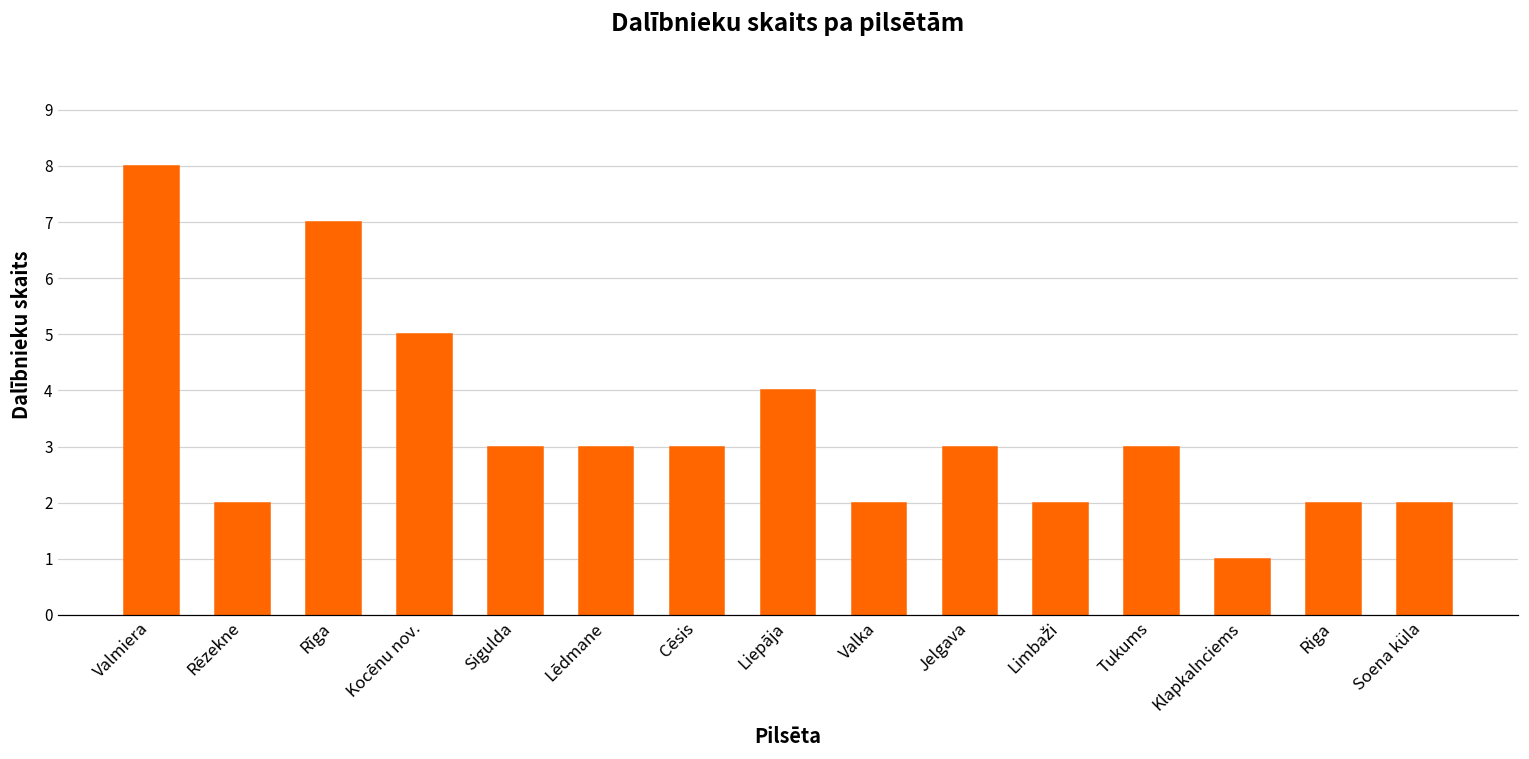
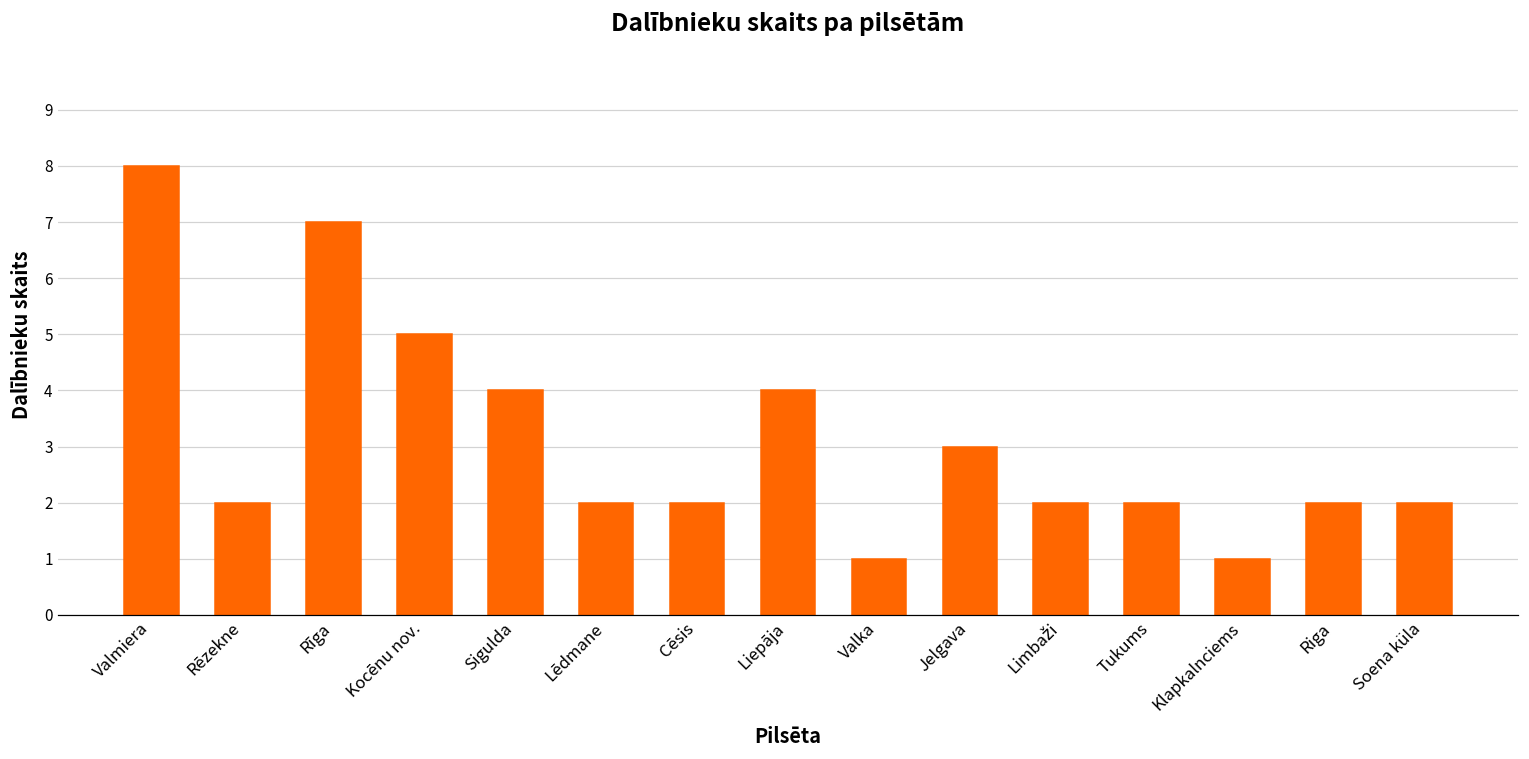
  {
    "Valmiera": 8,
    "Rēzekne": 2,
    "Rīga": 7,
    "Kocēnu nov.": 5,
-   "Sigulda": 3,
-   "Lēdmane": 3,
-   "Cēsis": 3,
+   "Sigulda": 4,
+   "Lēdmane": 2,
+   "Cēsis": 2,
    "Liepāja": 4,
-   "Valka": 2,
+   "Valka": 1,
    "Jelgava": 3,
    "Limbaži": 2,
-   "Tukums": 3,
+   "Tukums": 2,
    "Klapkalnciems": 1,
    "Riga": 2,
    "Soena küla": 2
  }
